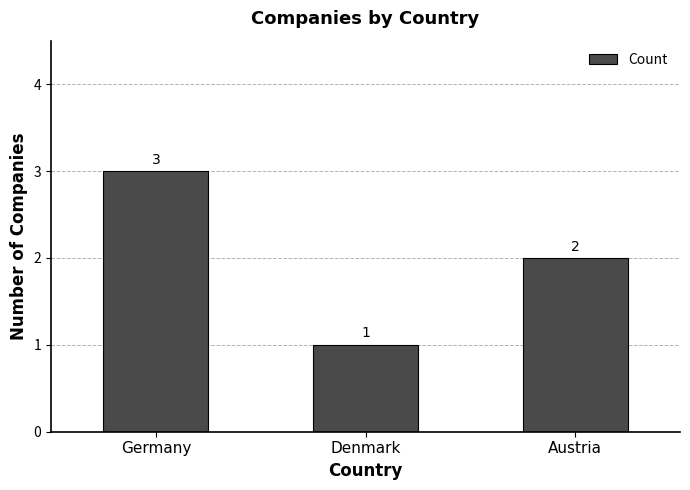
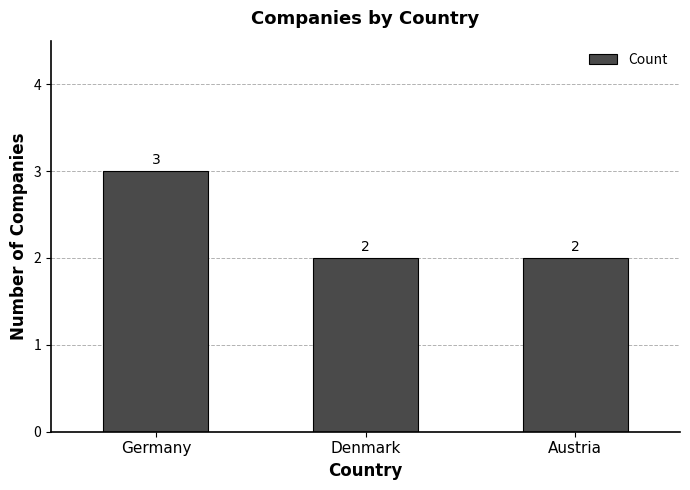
  {
    "Germany": 3,
-   "Denmark": 1,
+   "Denmark": 2,
    "Austria": 2
  }
